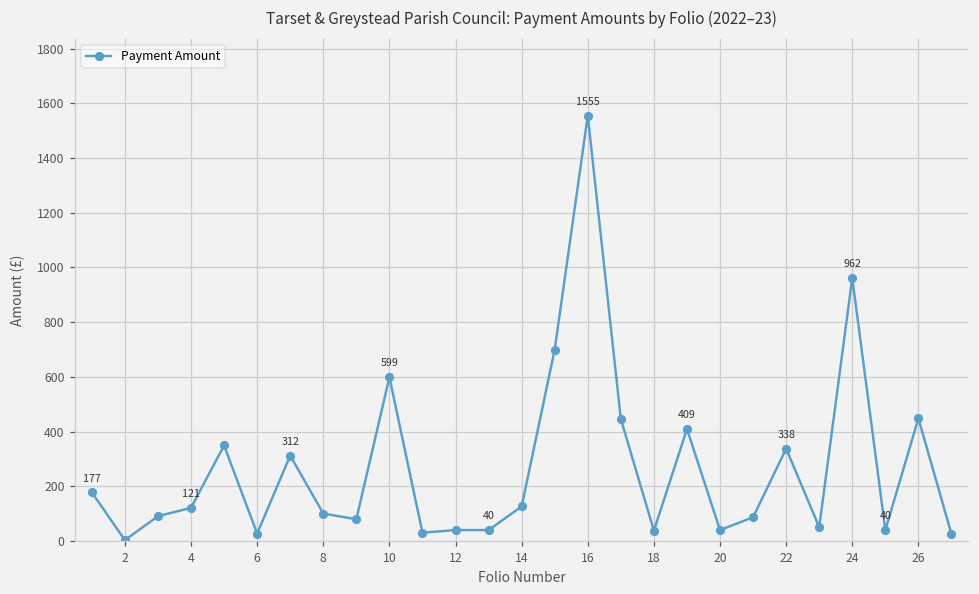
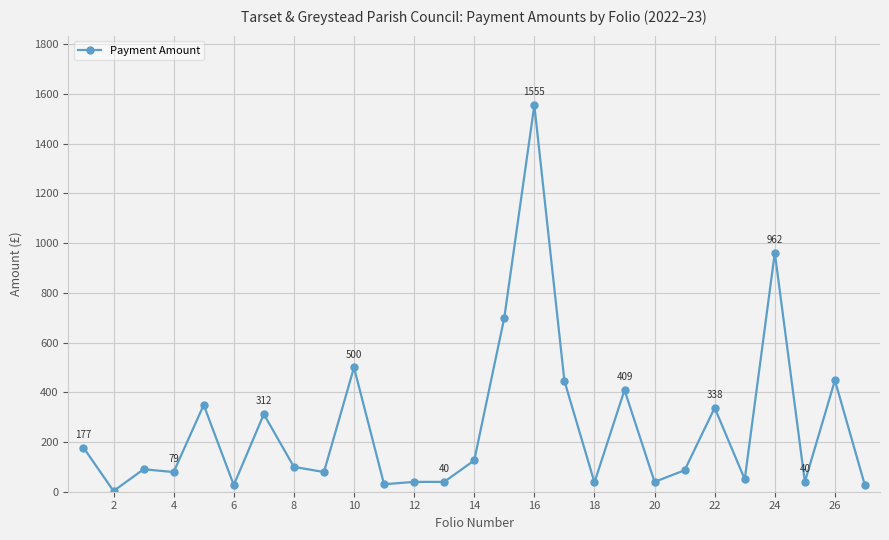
  {
-   "4": 121,
-   "10": 599,
+   "4": 79,
+   "10": 500,
    "16": 1555,
    "22": 338,
    "24": 962
  }
